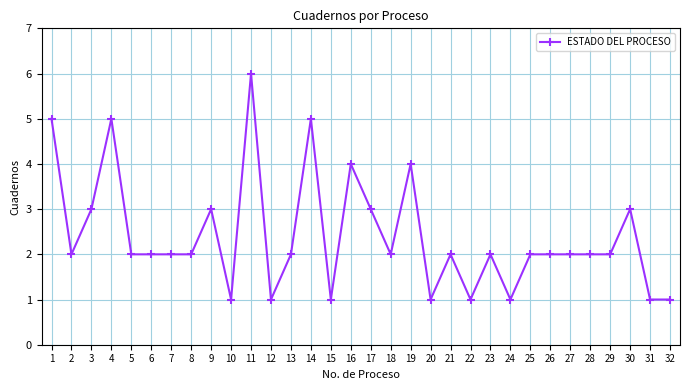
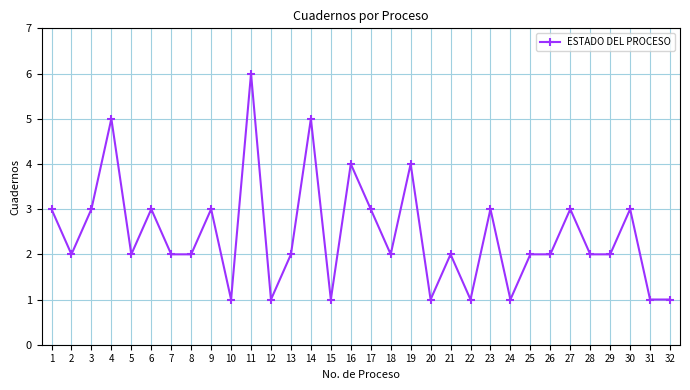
  {
-   "1": 5,
+   "1": 3,
    "2": 2,
    "3": 3,
    "4": 5,
    "5": 2,
-   "6": 2,
+   "6": 3,
    "7": 2,
    "8": 2,
    "9": 3,
    "10": 1,
    "11": 6,
    "12": 1,
    "13": 2,
    "14": 5,
    "15": 1,
    "16": 4,
    "17": 3,
    "18": 2,
    "19": 4,
    "20": 1,
    "21": 2,
    "22": 1,
-   "23": 2,
+   "23": 3,
    "24": 1,
    "25": 2,
    "26": 2,
-   "27": 2,
+   "27": 3,
    "28": 2,
    "29": 2,
    "30": 3,
    "31": 1,
    "32": 1
  }
